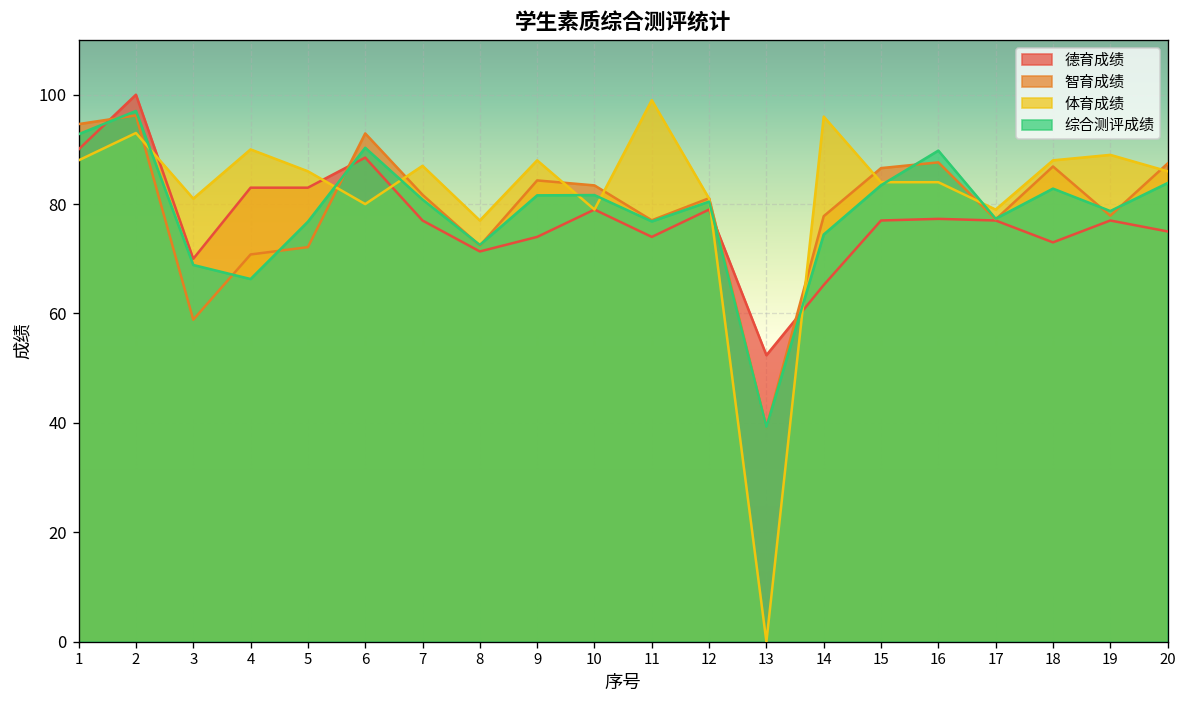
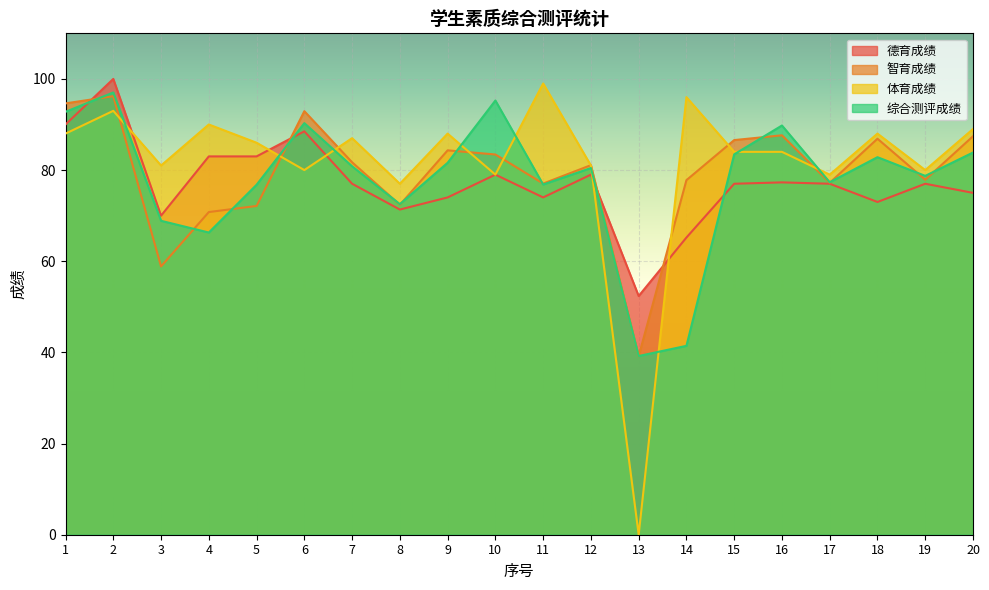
  {
    "体育成绩": {
      "1": 88,
      "2": 93,
      "3": 81,
      "4": 90,
      "5": 86,
      "6": 80,
      "7": 87,
      "8": 77,
      "9": 88,
      "11": 99,
      "13": 0,
      "14": 96,
      "15": 84,
      "16": 84,
      "17": 79,
      "18": 88,
-     "19": 89,
-     "20": 86
+     "19": 80,
+     "20": 89
    },
    "综合测评成绩": {
      "1": 93,
      "2": 97,
      "3": 69,
      "4": 66,
      "5": 77,
      "6": 90,
      "7": 81,
      "9": 82,
-     "10": 82,
-     "14": 74,
+     "10": 95,
+     "14": 41,
      "15": 83,
      "16": 90,
      "18": 83,
      "19": 79,
      "20": 84
    }
  }
